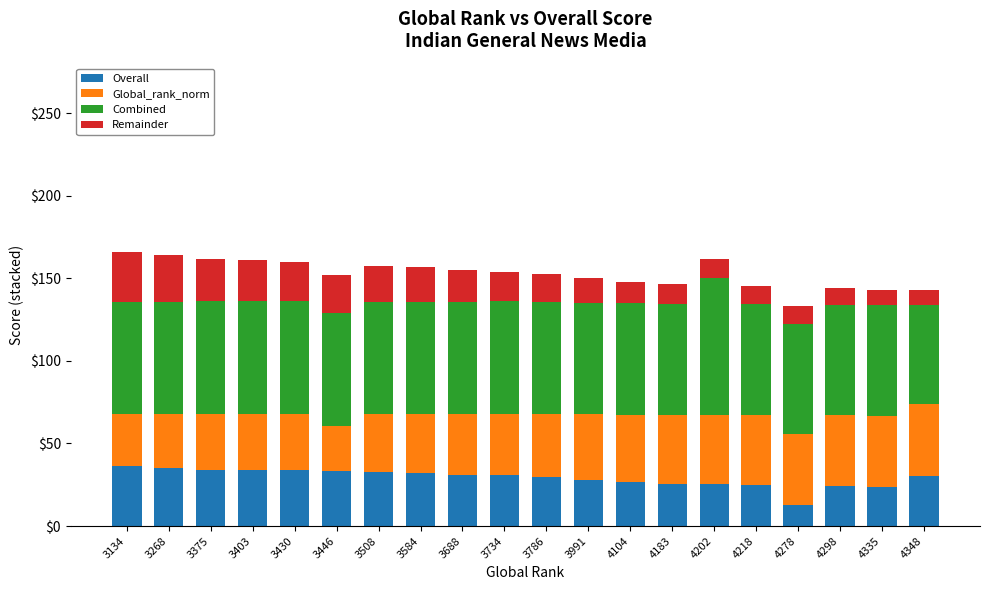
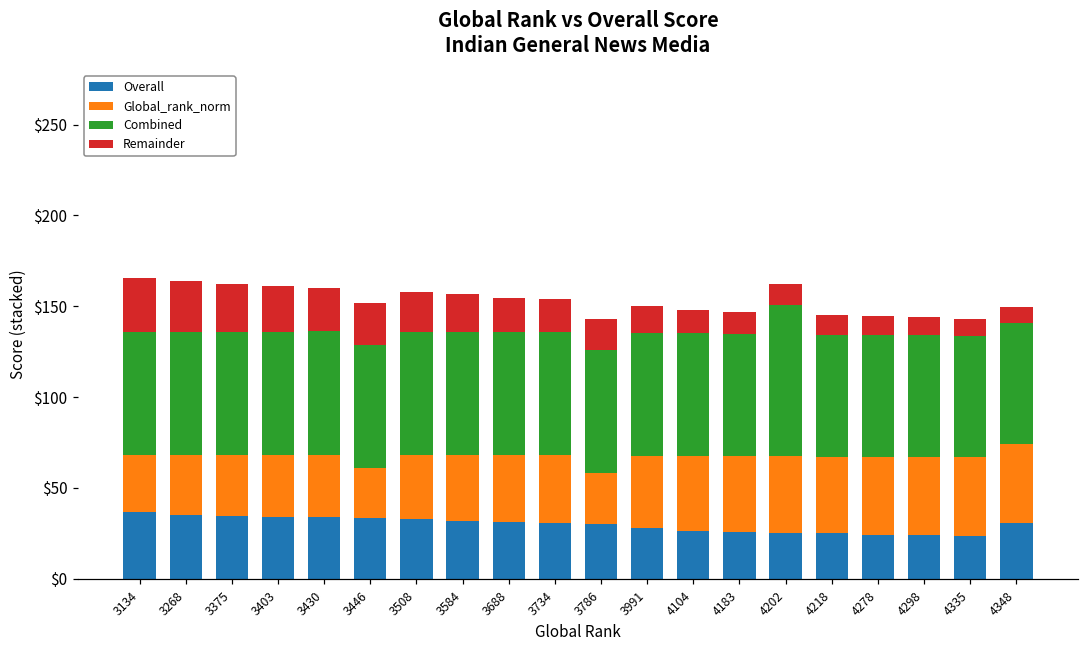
  {
    "Overall": {
      "3134": "$37",
      "3268": "$35",
      "3375": "$34",
      "3403": "$34",
      "3430": "$34",
      "3446": "$34",
      "3508": "$33",
      "3584": "$32",
      "3688": "$31",
      "3734": "$31",
      "3786": "$30",
      "3991": "$28",
      "4104": "$27",
      "4183": "$26",
      "4202": "$25",
      "4218": "$25",
-     "4278": "$13",
+     "4278": "$24",
      "4298": "$24",
      "4335": "$24",
      "4348": "$30"
    },
    "Global_rank_norm": {
      "3134": "$31",
      "3268": "$33",
      "3375": "$34",
      "3403": "$34",
      "3430": "$34",
      "3446": "$27",
      "3508": "$35",
      "3584": "$36",
      "3688": "$37",
      "3734": "$37",
-     "3786": "$38",
+     "3786": "$28",
      "3991": "$40",
      "4104": "$41",
      "4183": "$42",
      "4202": "$42",
      "4218": "$42",
      "4278": "$43",
      "4298": "$43",
      "4335": "$43",
      "4348": "$43"
    },
    "Combined": {
      "3134": "$68",
      "3268": "$68",
      "3375": "$68",
      "3403": "$68",
      "3430": "$68",
      "3446": "$68",
      "3508": "$68",
      "3584": "$68",
      "3688": "$68",
      "3734": "$68",
      "3786": "$68",
      "3991": "$68",
      "4104": "$68",
      "4183": "$67",
      "4202": "$83",
      "4218": "$67",
      "4278": "$67",
      "4298": "$67",
      "4335": "$67",
-     "4348": "$60"
+     "4348": "$67"
    },
    "Remainder": {
      "3134": "$30",
      "3268": "$28",
      "3375": "$26",
      "3403": "$25",
      "3430": "$24",
      "3446": "$23",
      "3508": "$22",
      "3584": "$21",
      "3688": "$19",
      "3734": "$18",
      "3786": "$17",
      "3991": "$15",
      "4104": "$13",
      "4183": "$12",
      "4202": "$12",
      "4218": "$11",
      "4278": "$11",
      "4298": "$10",
      "4335": "$10",
      "4348": "$9"
    }
  }
